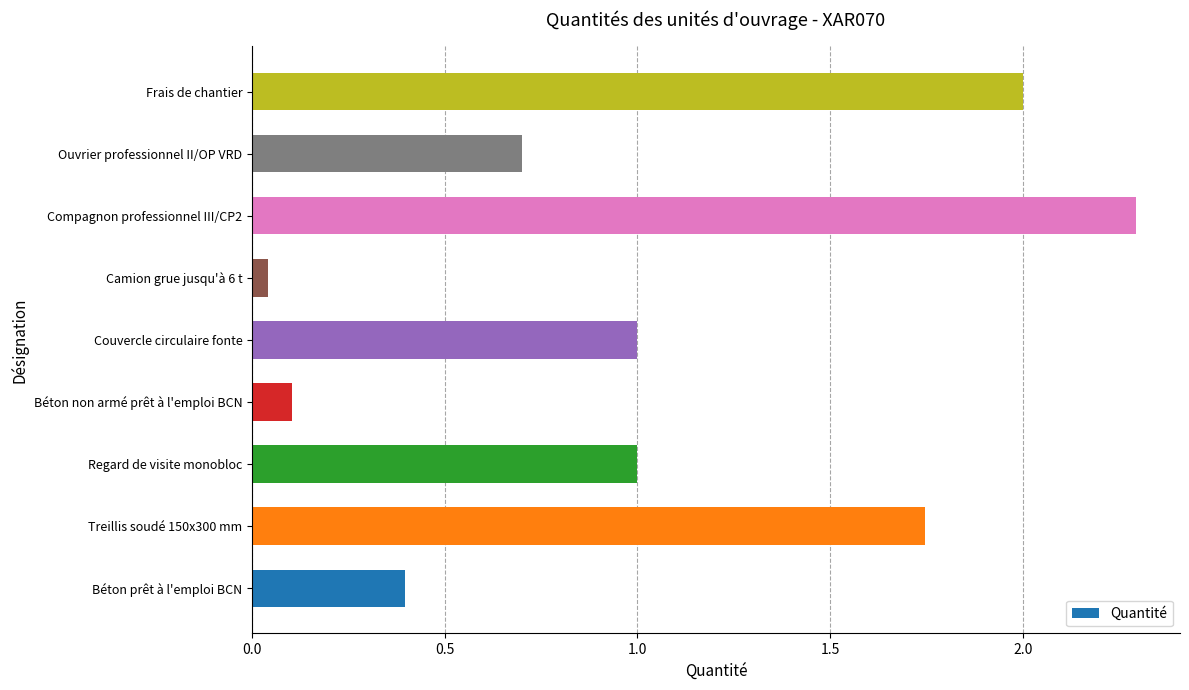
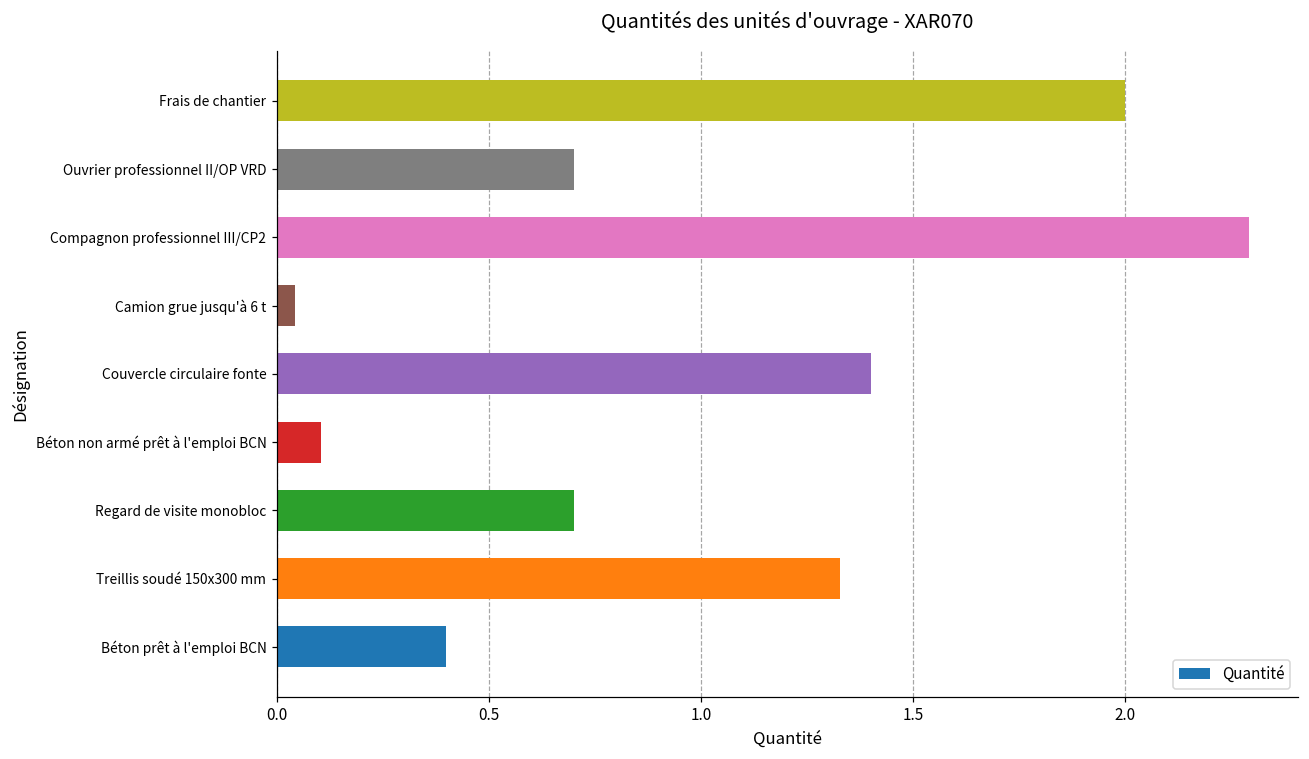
  {
    "Frais de chantier": 2.00,
    "Ouvrier professionnel II/OP VRD": 0.70,
    "Compagnon professionnel III/CP2": 2.29,
    "Camion grue jusqu'à 6 t": 0.04,
-   "Couvercle circulaire fonte": 1.0,
+   "Couvercle circulaire fonte": 1.4,
    "Béton non armé prêt à l'emploi BCN": 0.10,
-   "Regard de visite monobloc": 1.0,
-   "Treillis soudé 150x300 mm": 1.75,
+   "Regard de visite monobloc": 0.7,
+   "Treillis soudé 150x300 mm": 1.33,
    "Béton prêt à l'emploi BCN": 0.40
  }
